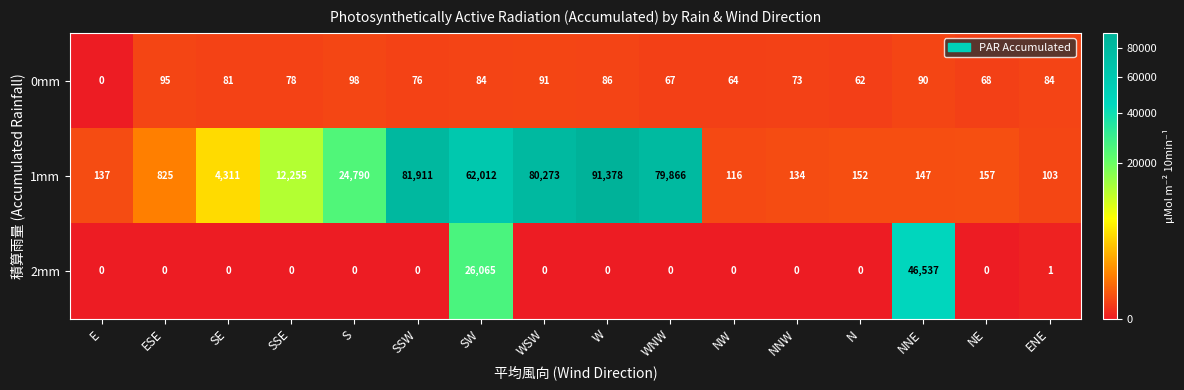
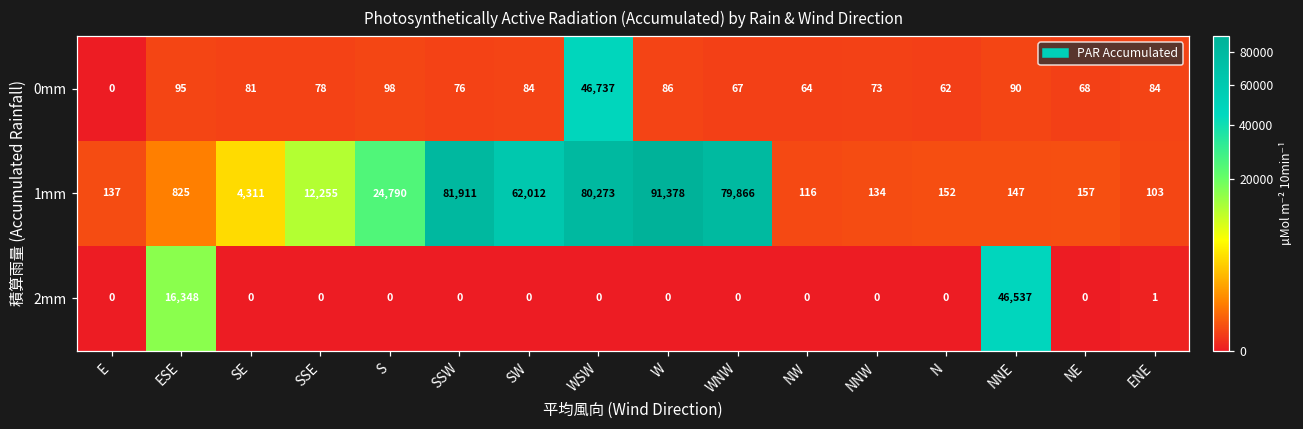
  {
    "0mm": {
      "E": "0",
      "ESE": "95",
      "SE": "81",
      "SSE": "78",
      "S": "98",
      "SSW": "76",
      "SW": "84",
-     "WSW": "91",
+     "WSW": "46,737",
      "W": "86",
      "WNW": "67",
      "NW": "64",
      "NNW": "73",
      "N": "62",
      "NNE": "90",
      "NE": "68",
      "ENE": "84"
    },
    "1mm": {
      "E": "137",
      "ESE": "825",
      "SE": "4,311",
      "SSE": "12,255",
      "S": "24,790",
      "SSW": "81,911",
      "SW": "62,012",
      "WSW": "80,273",
      "W": "91,378",
      "WNW": "79,866",
      "NW": "116",
      "NNW": "134",
      "N": "152",
      "NNE": "147",
      "NE": "157",
      "ENE": "103"
    },
    "2mm": {
      "E": "0",
-     "ESE": "0",
+     "ESE": "16,348",
      "SE": "0",
      "SSE": "0",
      "S": "0",
      "SSW": "0",
-     "SW": "26,065",
+     "SW": "0",
      "WSW": "0",
      "W": "0",
      "WNW": "0",
      "NW": "0",
      "NNW": "0",
      "N": "0",
      "NNE": "46,537",
      "NE": "0",
      "ENE": "1"
    }
  }
